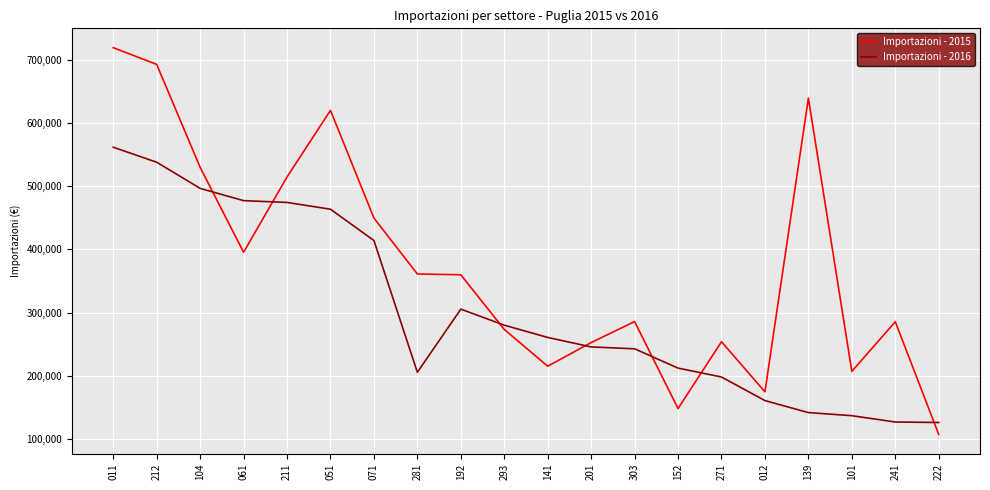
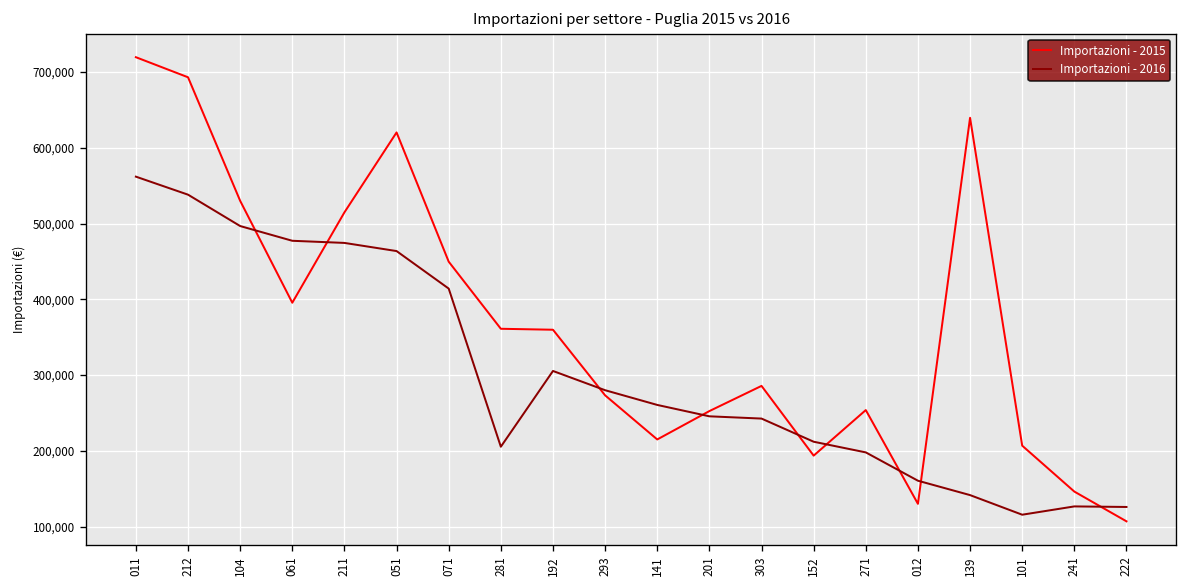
  {
    "Importazioni - 2015": {
      "011": "720,000",
      "212": "690,000",
      "104": "530,000",
      "061": "400,000",
      "211": "510,000",
      "051": "620,000",
      "071": "450,000",
      "281": "360,000",
      "192": "360,000",
      "293": "270,000",
      "141": "210,000",
      "201": "250,000",
      "303": "290,000",
-     "152": "150,000",
+     "152": "190,000",
      "271": "250,000",
-     "012": "170,000",
+     "012": "130,000",
      "139": "640,000",
      "101": "210,000",
-     "241": "290,000",
+     "241": "150,000",
      "222": "110,000"
    },
    "Importazioni - 2016": {
      "011": "560,000",
      "212": "540,000",
      "104": "500,000",
      "061": "480,000",
      "211": "470,000",
      "051": "460,000",
      "071": "410,000",
      "281": "210,000",
      "192": "310,000",
      "293": "280,000",
      "141": "260,000",
      "201": "250,000",
      "303": "240,000",
      "152": "210,000",
      "271": "200,000",
      "012": "160,000",
      "139": "140,000",
-     "101": "140,000",
+     "101": "120,000",
      "241": "130,000",
      "222": "130,000"
    }
  }
